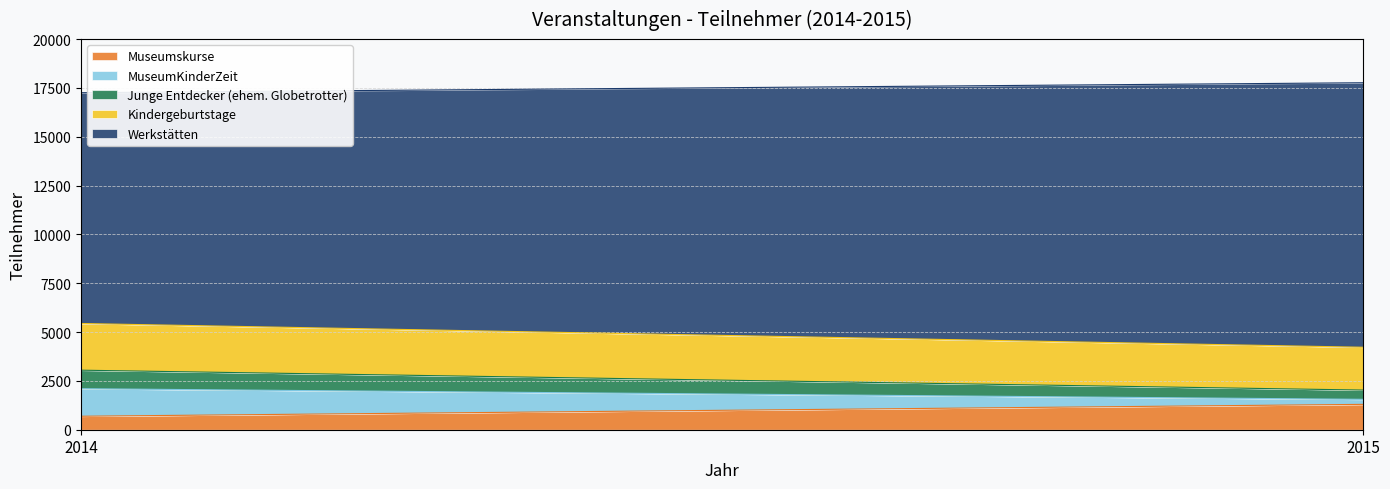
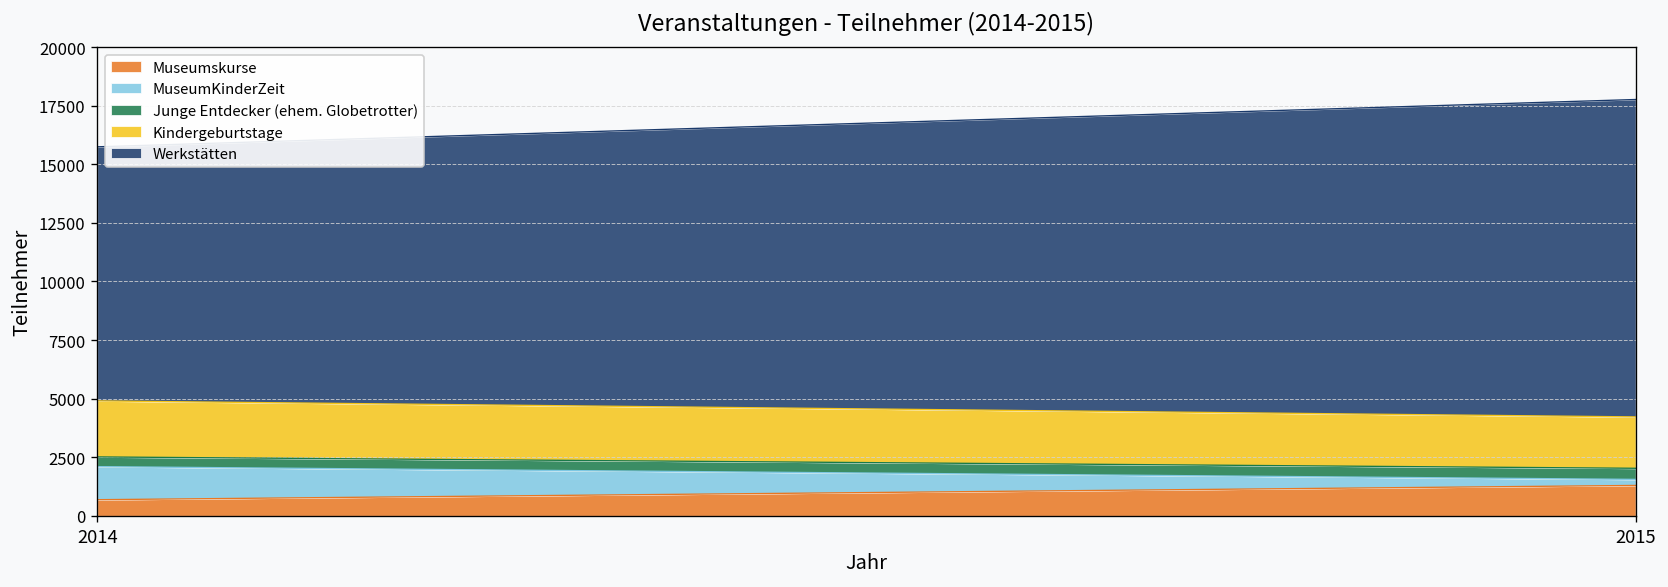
  {
    "Museumskurse": {
      "2014": 700,
      "2015": 1300
    },
    "MuseumKinderZeit": {
      "2014": 1400,
      "2015": 300
    },
    "Junge Entdecker (ehem. Globetrotter)": {
-     "2014": 900,
+     "2014": 400,
      "2015": 500
    },
    "Kindergeburtstage": {
      "2014": 2400,
      "2015": 2200
    },
    "Werkstätten": {
-     "2014": 11800,
+     "2014": 10800,
      "2015": 13500
    }
  }
